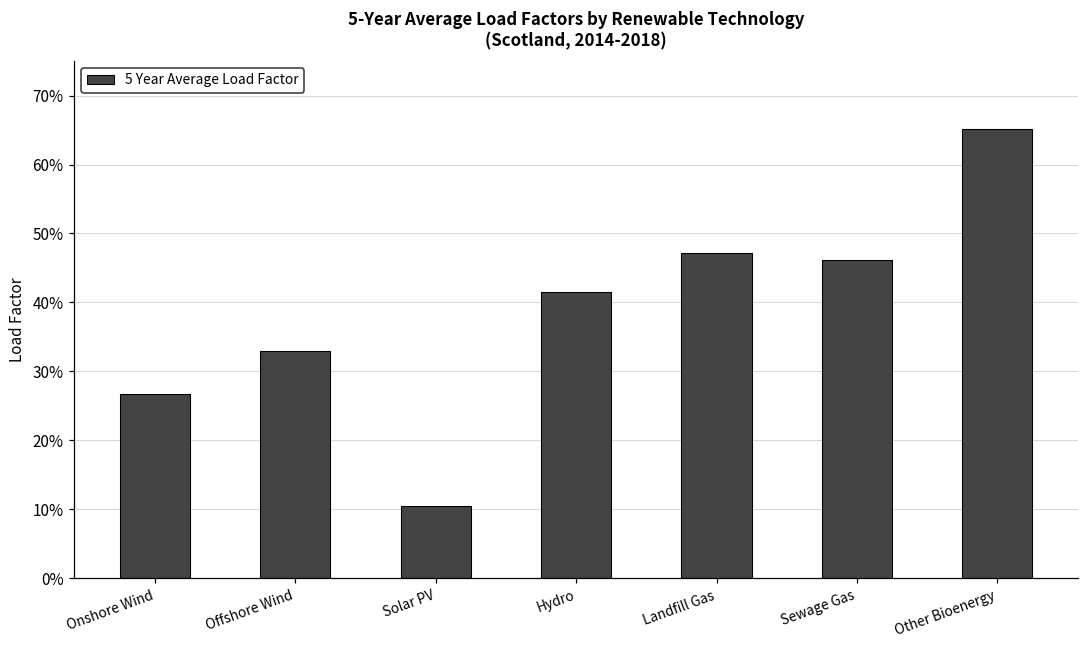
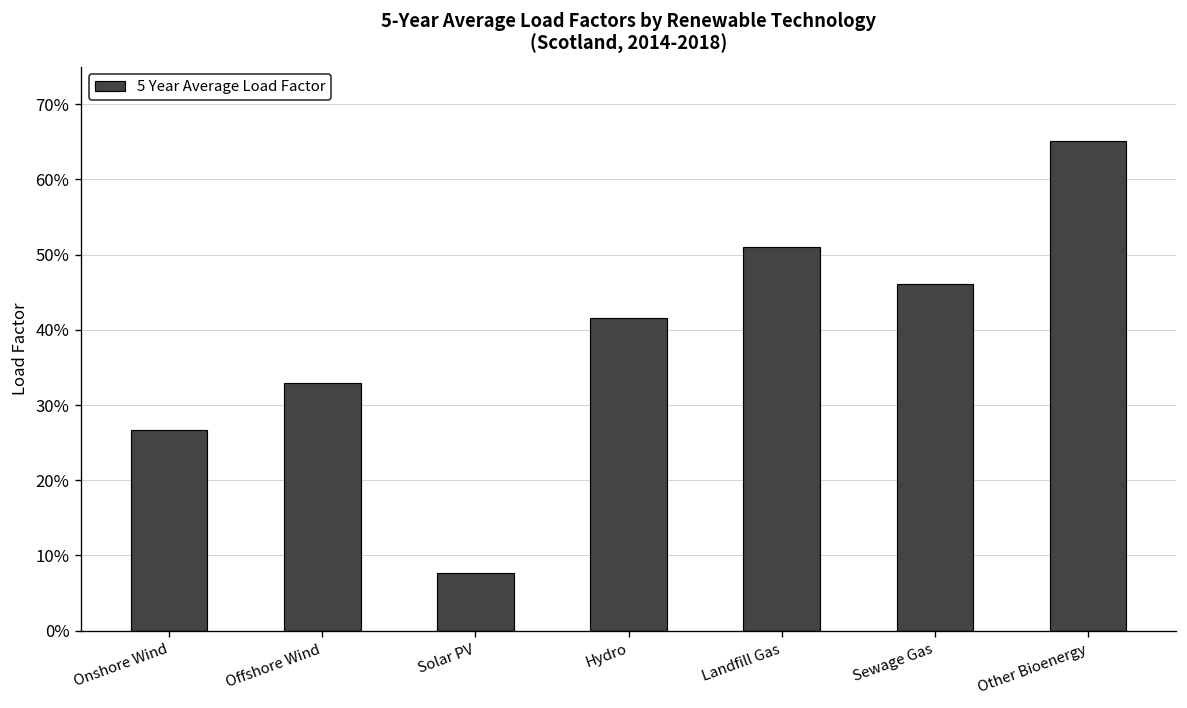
  {
    "Onshore Wind": "27%",
    "Offshore Wind": "33%",
-   "Solar PV": "10%",
+   "Solar PV": "8%",
    "Hydro": "42%",
-   "Landfill Gas": "47%",
+   "Landfill Gas": "51%",
    "Sewage Gas": "46%",
    "Other Bioenergy": "65%"
  }
